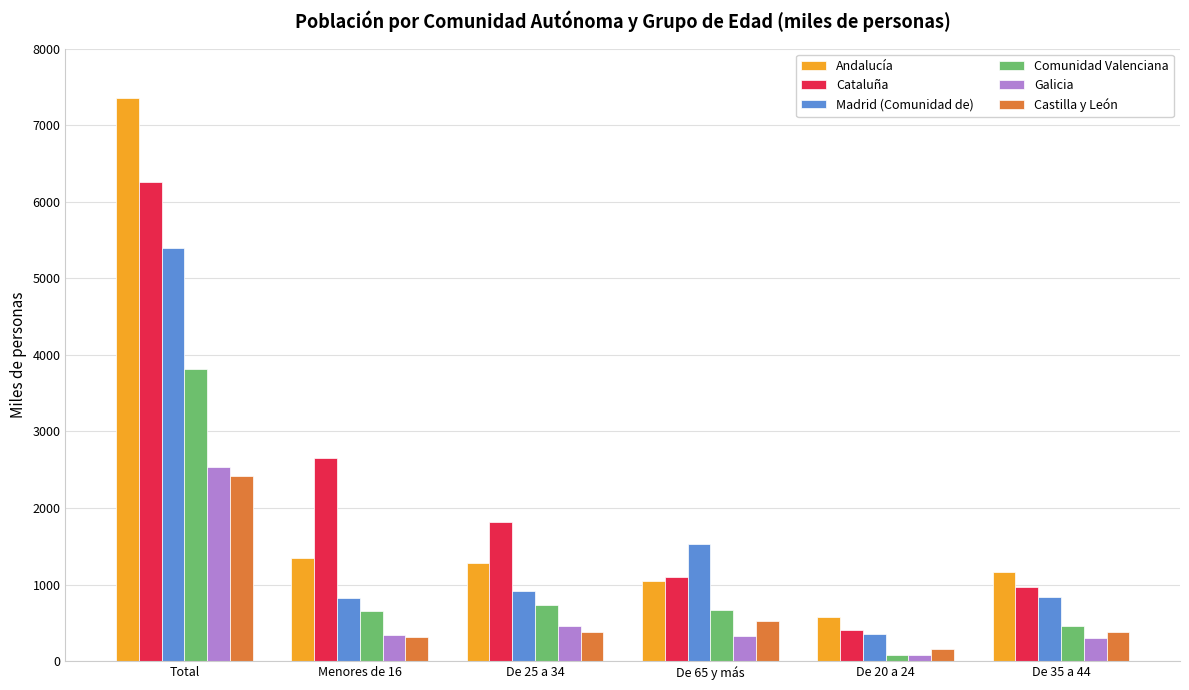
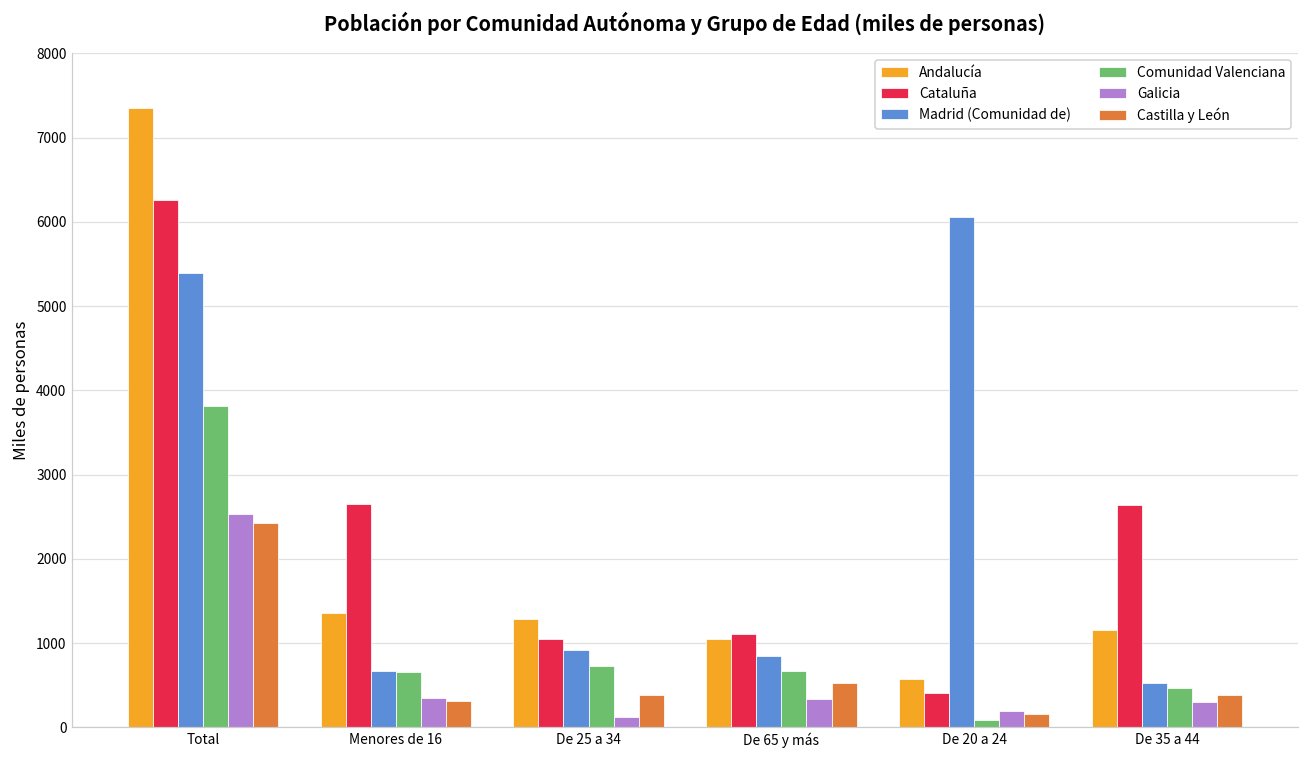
  {
    "Cataluña": {
      "Total": 6300,
      "Menores de 16": 2700,
-     "De 25 a 34": 1800,
+     "De 25 a 34": 1000,
      "De 65 y más": 1100,
      "De 20 a 24": 400,
-     "De 35 a 44": 1000
+     "De 35 a 44": 2600
    },
    "Madrid (Comunidad de)": {
      "Total": 5400,
-     "Menores de 16": 800,
+     "Menores de 16": 700,
      "De 25 a 34": 900,
-     "De 65 y más": 1500,
-     "De 20 a 24": 400,
-     "De 35 a 44": 800
+     "De 65 y más": 800,
+     "De 20 a 24": 6100,
+     "De 35 a 44": 500
    },
    "Comunidad Valenciana": {
      "Total": 3800,
      "Menores de 16": 700,
      "De 25 a 34": 700,
      "De 65 y más": 700,
      "De 20 a 24": 100,
      "De 35 a 44": 500
    },
    "Galicia": {
      "Total": 2500,
      "Menores de 16": 300,
-     "De 25 a 34": 500,
+     "De 25 a 34": 100,
      "De 65 y más": 300,
-     "De 20 a 24": 100,
+     "De 20 a 24": 200,
      "De 35 a 44": 300
    }
  }
